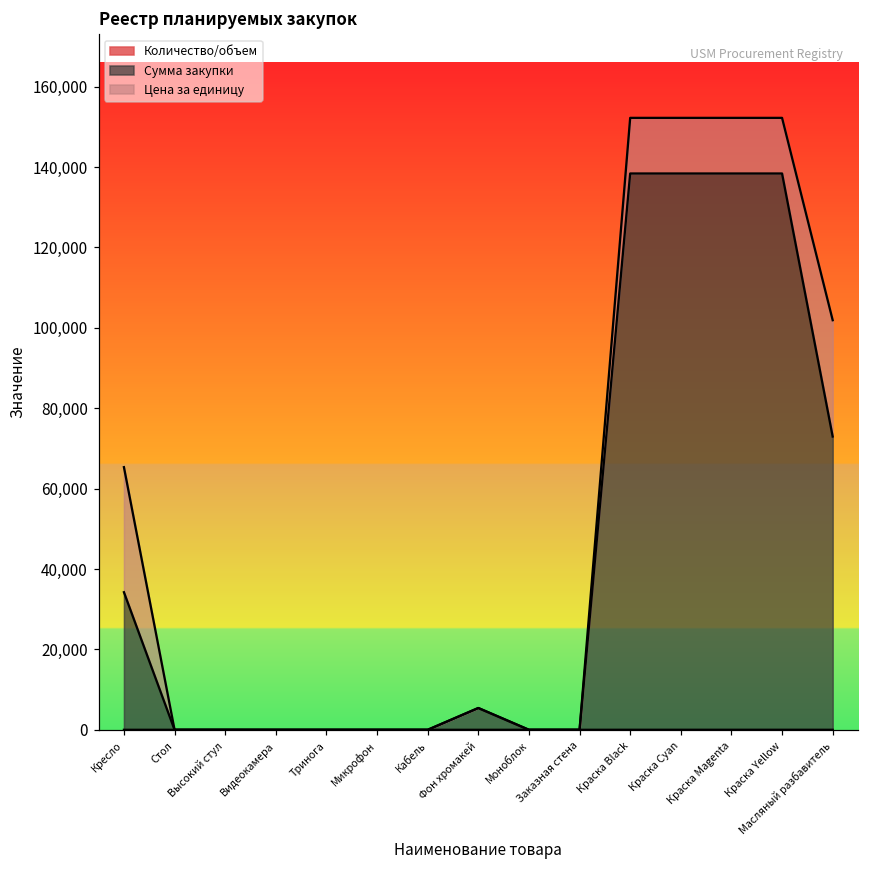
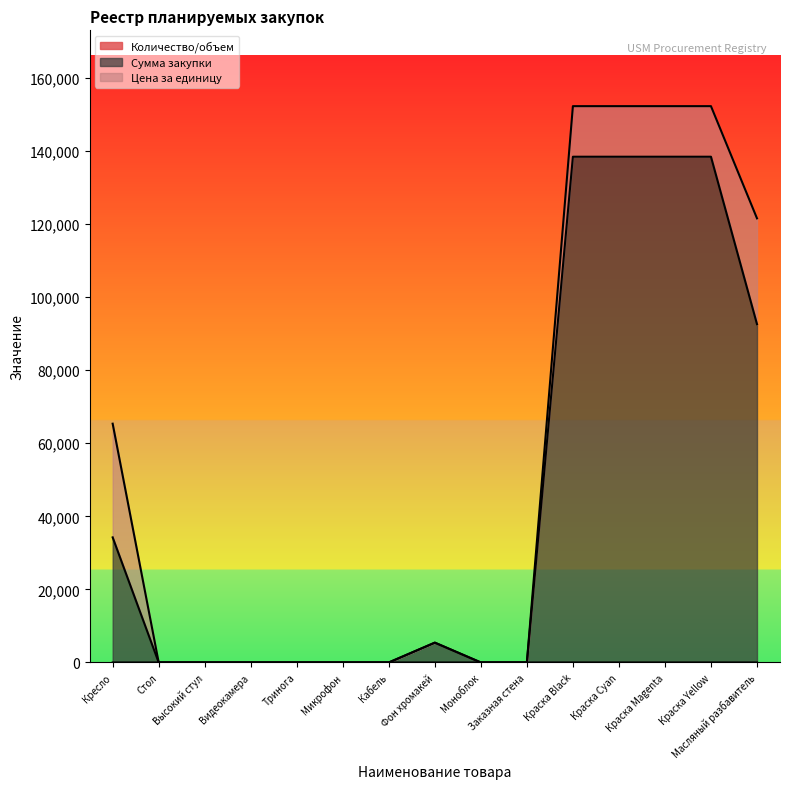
  {
    "Количество/объем": {
      "Кресло": "0",
      "Фон хромакей": "0",
      "Краска Black": "0",
      "Краска Cyan": "0",
      "Краска Magenta": "0",
      "Краска Yellow": "0",
      "Масляный разбавитель": "0"
    },
    "Сумма закупки": {
      "Кресло": "34,000",
      "Краска Black": "138,000",
      "Краска Cyan": "138,000",
      "Краска Magenta": "138,000",
      "Краска Yellow": "138,000",
-     "Масляный разбавитель": "73,000"
+     "Масляный разбавитель": "93,000"
    },
    "Цена за единицу": {
      "Кресло": "31,000",
      "Краска Black": "14,000",
      "Краска Cyan": "14,000",
      "Краска Magenta": "14,000",
      "Краска Yellow": "14,000",
      "Масляный разбавитель": "29,000"
    }
  }
